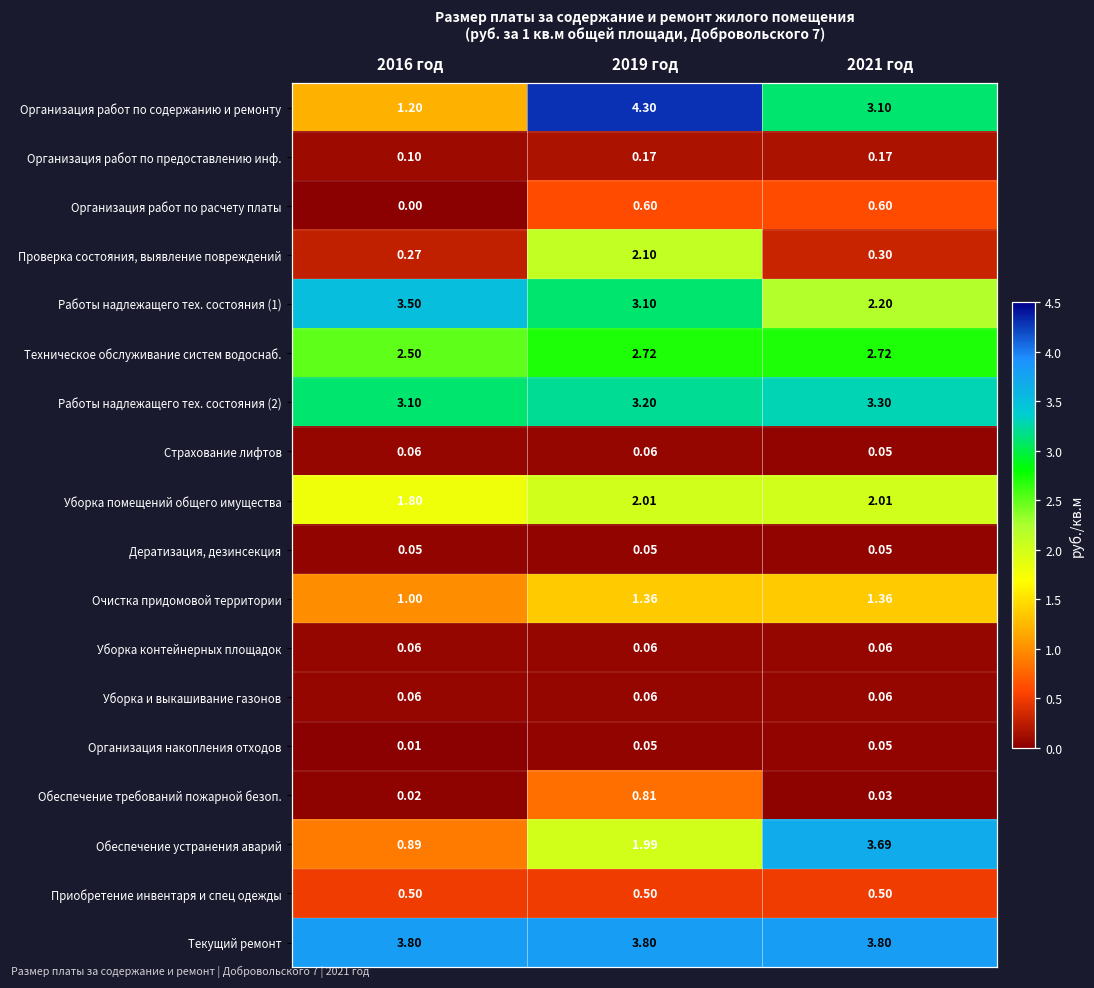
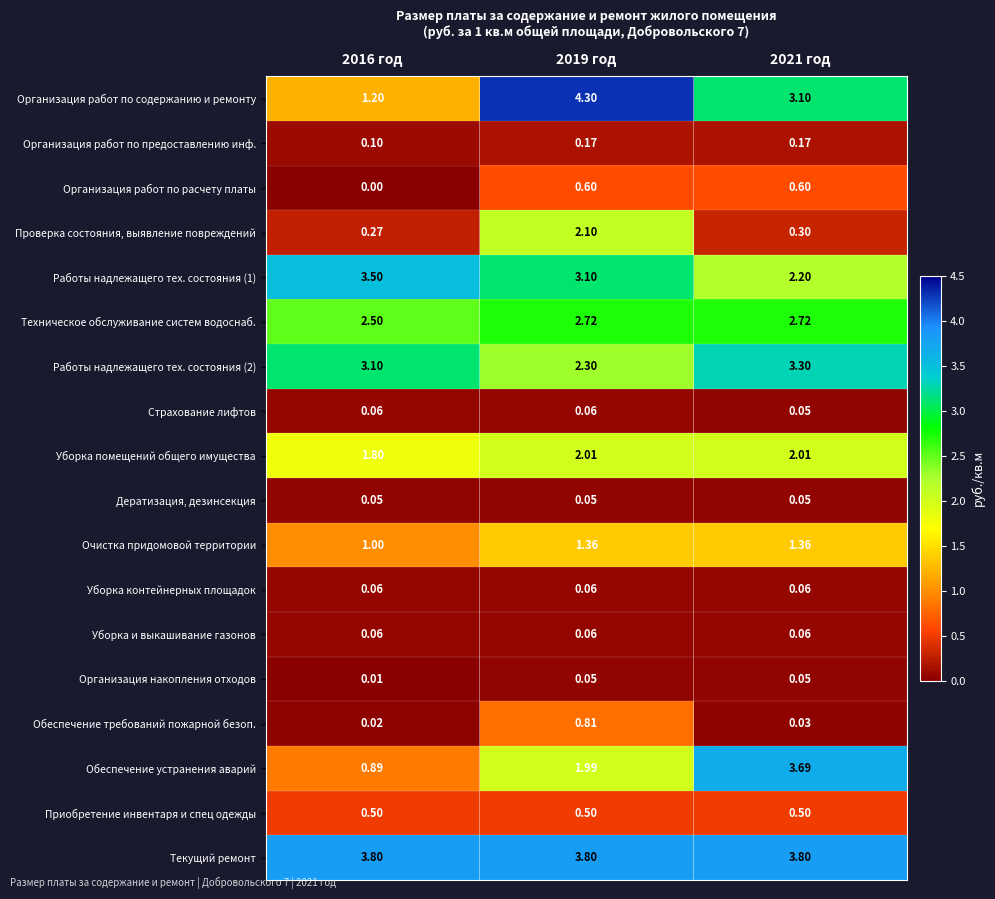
  {
    "Организация работ по содержанию и ремонту": {
      "2016 год": 1.20,
      "2019 год": 4.30,
      "2021 год": 3.10
    },
    "Организация работ по предоставлению инф.": {
      "2016 год": 0.10,
      "2019 год": 0.17,
      "2021 год": 0.17
    },
    "Организация работ по расчету платы": {
      "2016 год": 0.00,
      "2019 год": 0.60,
      "2021 год": 0.60
    },
    "Проверка состояния, выявление повреждений": {
      "2016 год": 0.27,
      "2019 год": 2.10,
      "2021 год": 0.30
    },
    "Работы надлежащего тех. состояния (1)": {
      "2016 год": 3.50,
      "2019 год": 3.10,
      "2021 год": 2.20
    },
    "Техническое обслуживание систем водоснаб.": {
      "2016 год": 2.50,
      "2019 год": 2.72,
      "2021 год": 2.72
    },
    "Работы надлежащего тех. состояния (2)": {
      "2016 год": 3.10,
-     "2019 год": 3.20,
+     "2019 год": 2.30,
      "2021 год": 3.30
    },
    "Страхование лифтов": {
      "2016 год": 0.06,
      "2019 год": 0.06,
      "2021 год": 0.05
    },
    "Уборка помещений общего имущества": {
      "2016 год": 1.80,
      "2019 год": 2.01,
      "2021 год": 2.01
    },
    "Дератизация, дезинсекция": {
      "2016 год": 0.05,
      "2019 год": 0.05,
      "2021 год": 0.05
    },
    "Очистка придомовой территории": {
      "2016 год": 1.00,
      "2019 год": 1.36,
      "2021 год": 1.36
    },
    "Уборка контейнерных площадок": {
      "2016 год": 0.06,
      "2019 год": 0.06,
      "2021 год": 0.06
    },
    "Уборка и выкашивание газонов": {
      "2016 год": 0.06,
      "2019 год": 0.06,
      "2021 год": 0.06
    },
    "Организация накопления отходов": {
      "2016 год": 0.01,
      "2019 год": 0.05,
      "2021 год": 0.05
    },
    "Обеспечение требований пожарной безоп.": {
      "2016 год": 0.02,
      "2019 год": 0.81,
      "2021 год": 0.03
    },
    "Обеспечение устранения аварий": {
      "2016 год": 0.89,
      "2019 год": 1.99,
      "2021 год": 3.69
    },
    "Приобретение инвентаря и спец одежды": {
      "2016 год": 0.50,
      "2019 год": 0.50,
      "2021 год": 0.50
    },
    "Текущий ремонт": {
      "2016 год": 3.80,
      "2019 год": 3.80,
      "2021 год": 3.80
    }
  }
